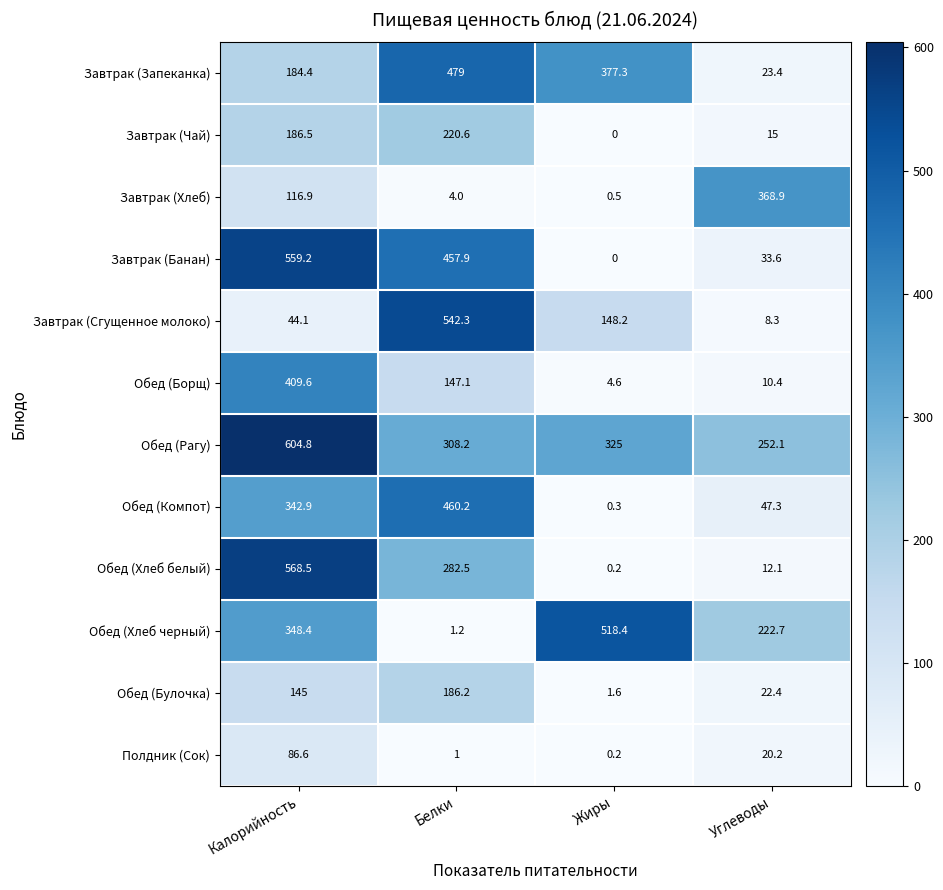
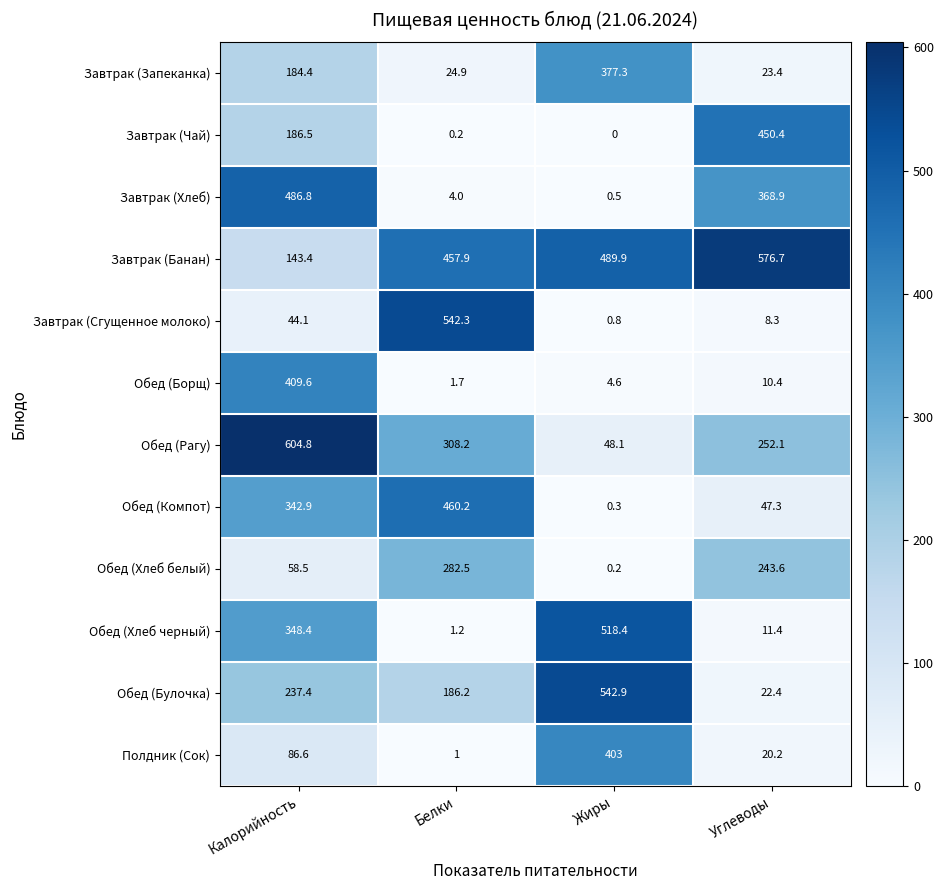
  {
    "Завтрак (Запеканка)": {
      "Калорийность": 184.4,
-     "Белки": 479,
+     "Белки": 24.9,
      "Жиры": 377.3,
      "Углеводы": 23.4
    },
    "Завтрак (Чай)": {
      "Калорийность": 186.5,
-     "Белки": 220.6,
+     "Белки": 0.2,
      "Жиры": 0,
-     "Углеводы": 15
+     "Углеводы": 450.4
    },
    "Завтрак (Хлеб)": {
-     "Калорийность": 116.9,
+     "Калорийность": 486.8,
      "Белки": 4.0,
      "Жиры": 0.5,
      "Углеводы": 368.9
    },
    "Завтрак (Банан)": {
-     "Калорийность": 559.2,
+     "Калорийность": 143.4,
      "Белки": 457.9,
-     "Жиры": 0,
-     "Углеводы": 33.6
+     "Жиры": 489.9,
+     "Углеводы": 576.7
    },
    "Завтрак (Сгущенное молоко)": {
      "Калорийность": 44.1,
      "Белки": 542.3,
-     "Жиры": 148.2,
+     "Жиры": 0.8,
      "Углеводы": 8.3
    },
    "Обед (Борщ)": {
      "Калорийность": 409.6,
-     "Белки": 147.1,
+     "Белки": 1.7,
      "Жиры": 4.6,
      "Углеводы": 10.4
    },
    "Обед (Рагу)": {
      "Калорийность": 604.8,
      "Белки": 308.2,
-     "Жиры": 325,
+     "Жиры": 48.1,
      "Углеводы": 252.1
    },
    "Обед (Компот)": {
      "Калорийность": 342.9,
      "Белки": 460.2,
      "Жиры": 0.3,
      "Углеводы": 47.3
    },
    "Обед (Хлеб белый)": {
-     "Калорийность": 568.5,
+     "Калорийность": 58.5,
      "Белки": 282.5,
      "Жиры": 0.2,
-     "Углеводы": 12.1
+     "Углеводы": 243.6
    },
    "Обед (Хлеб черный)": {
      "Калорийность": 348.4,
      "Белки": 1.2,
      "Жиры": 518.4,
-     "Углеводы": 222.7
+     "Углеводы": 11.4
    },
    "Обед (Булочка)": {
-     "Калорийность": 145,
+     "Калорийность": 237.4,
      "Белки": 186.2,
-     "Жиры": 1.6,
+     "Жиры": 542.9,
      "Углеводы": 22.4
    },
    "Полдник (Сок)": {
      "Калорийность": 86.6,
      "Белки": 1,
-     "Жиры": 0.2,
+     "Жиры": 403,
      "Углеводы": 20.2
    }
  }
